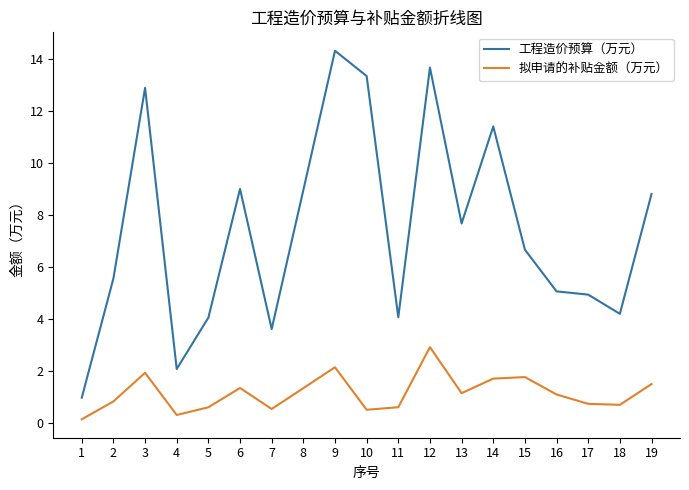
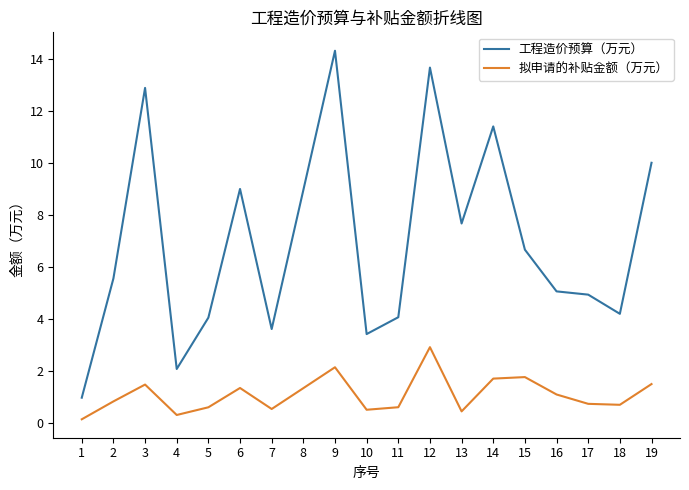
  {
    "工程造价预算（万元）": {
      "1": 1.0,
      "2": 5.6,
      "3": 12.9,
      "4": 2.1,
      "5": 4.1,
      "6": 9.0,
      "7": 3.6,
      "8": 9.0,
      "9": 14.3,
-     "10": 13.3,
+     "10": 3.4,
      "11": 4.1,
      "12": 13.7,
      "13": 7.7,
      "14": 11.4,
      "15": 6.7,
      "16": 5.1,
      "17": 4.9,
      "18": 4.2,
-     "19": 8.8
+     "19": 10.0
    },
    "拟申请的补贴金额（万元）": {
      "1": 0.1,
      "2": 0.8,
-     "3": 1.9,
+     "3": 1.5,
      "4": 0.3,
      "5": 0.6,
      "6": 1.3,
      "7": 0.5,
      "8": 1.3,
      "9": 2.1,
      "10": 0.5,
      "11": 0.6,
      "12": 2.9,
-     "13": 1.2,
+     "13": 0.5,
      "14": 1.7,
      "15": 1.8,
      "16": 1.1,
      "17": 0.7,
      "18": 0.7,
      "19": 1.5
    }
  }
